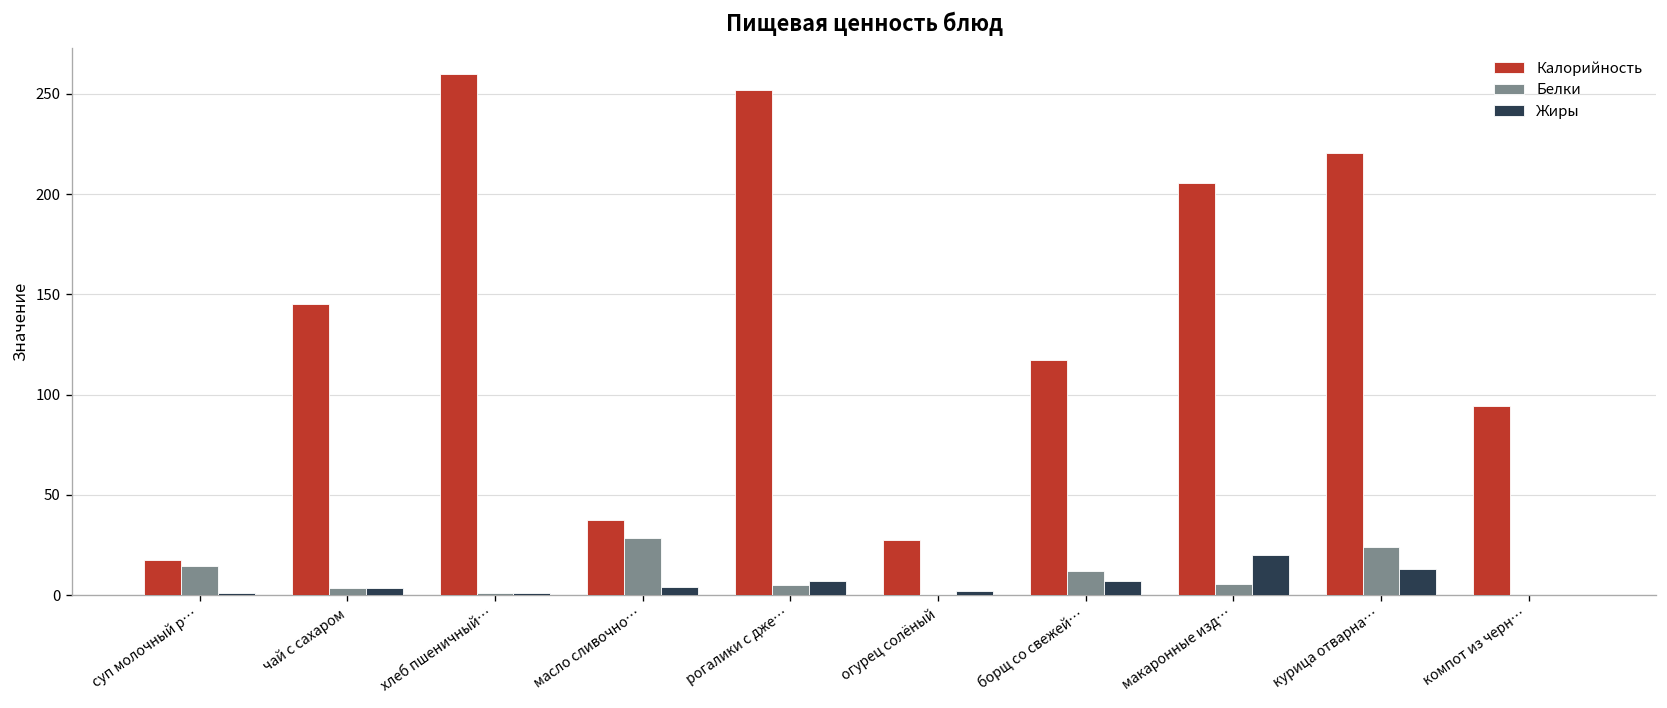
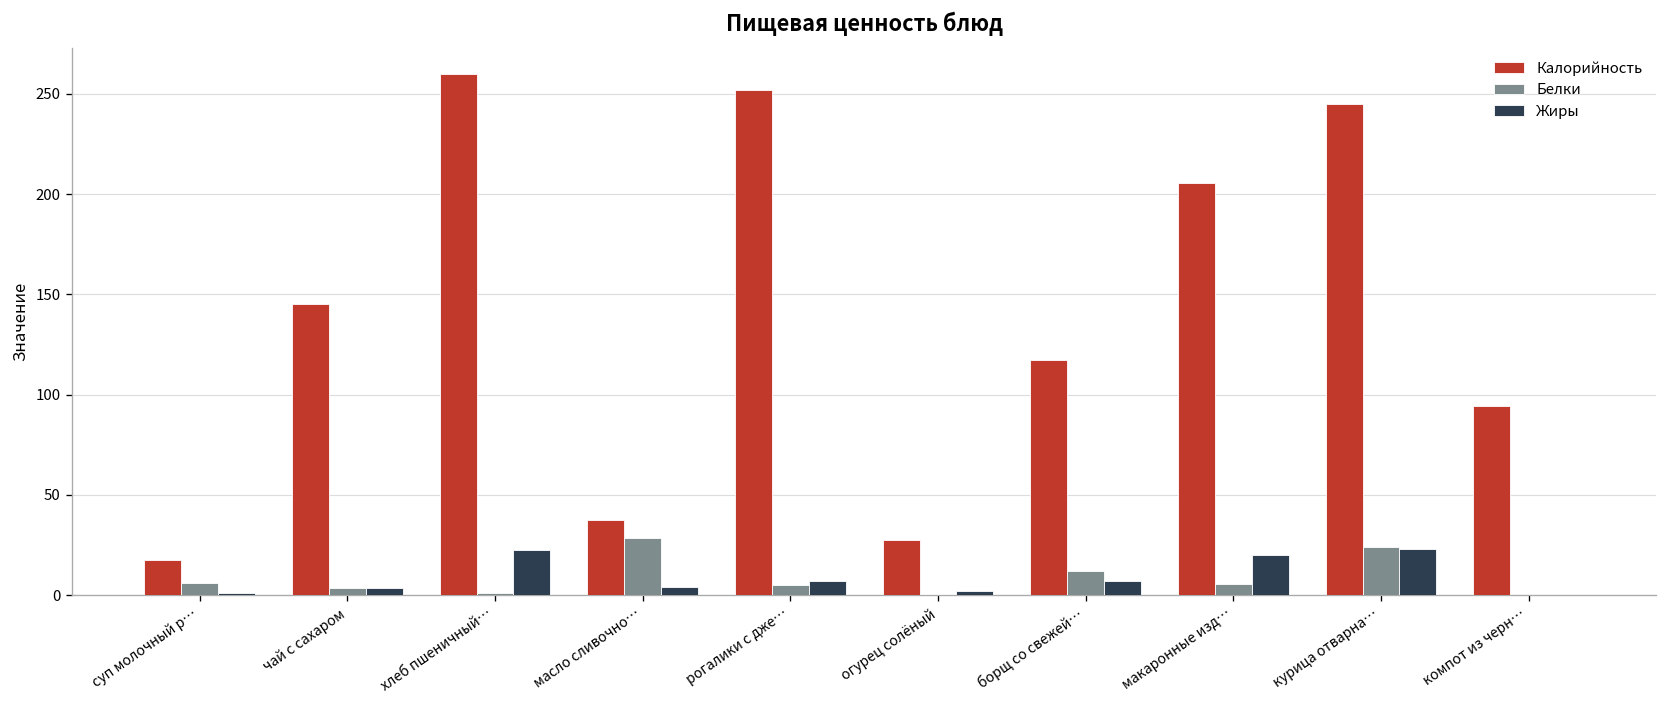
  {
    "Калорийность": {
      "суп молочный р…": 17,
      "чай с сахаром": 145,
      "хлеб пшеничный…": 260,
      "масло сливочно…": 38,
      "рогалики с дже…": 252,
      "огурец солёный": 28,
      "борщ со свежей…": 117,
      "макаронные изд…": 206,
-     "курица отварна…": 221,
+     "курица отварна…": 245,
      "компот из черн…": 94
    },
    "Белки": {
-     "суп молочный р…": 15,
+     "суп молочный р…": 6,
      "чай с сахаром": 4,
      "масло сливочно…": 29,
      "рогалики с дже…": 5,
      "борщ со свежей…": 12,
      "макаронные изд…": 6,
      "курица отварна…": 24
    },
    "Жиры": {
      "чай с сахаром": 4,
-     "хлеб пшеничный…": 1,
+     "хлеб пшеничный…": 22,
      "масло сливочно…": 4,
      "рогалики с дже…": 7,
      "огурец солёный": 2,
      "борщ со свежей…": 7,
      "макаронные изд…": 20,
-     "курица отварна…": 13,
+     "курица отварна…": 23,
      "компот из черн…": 0
    }
  }
